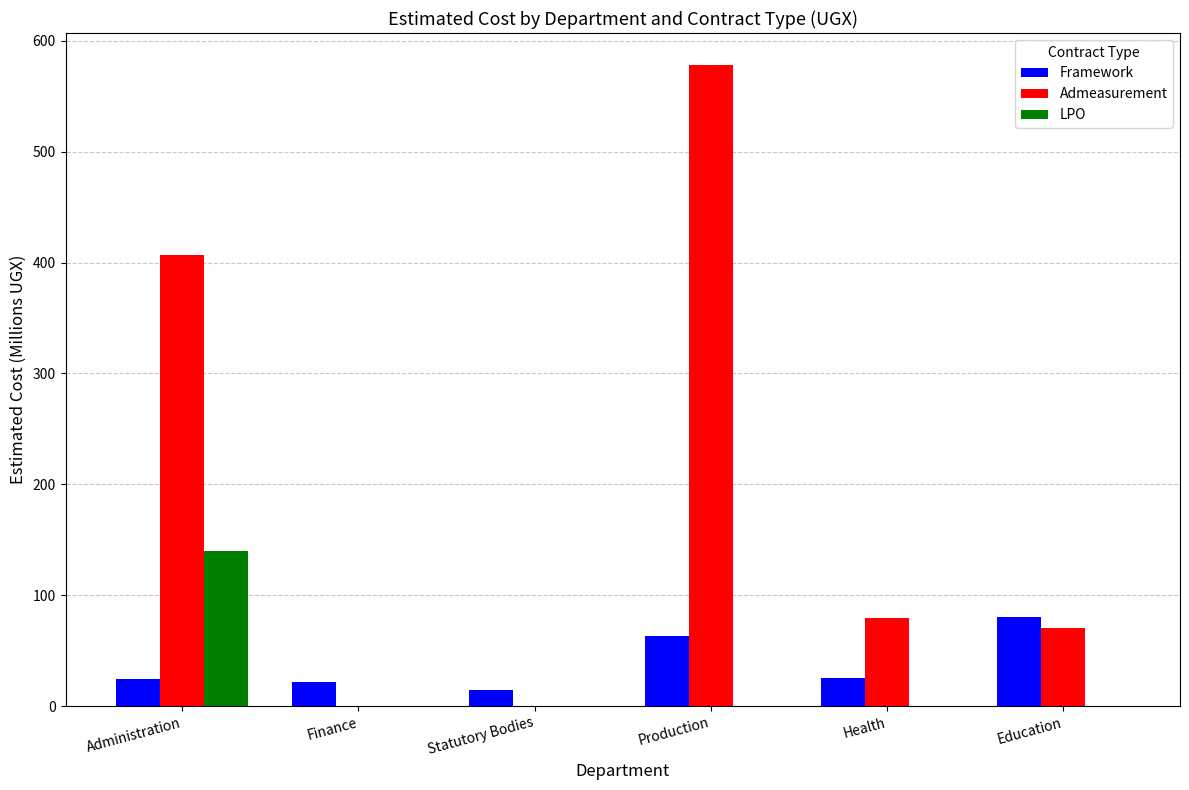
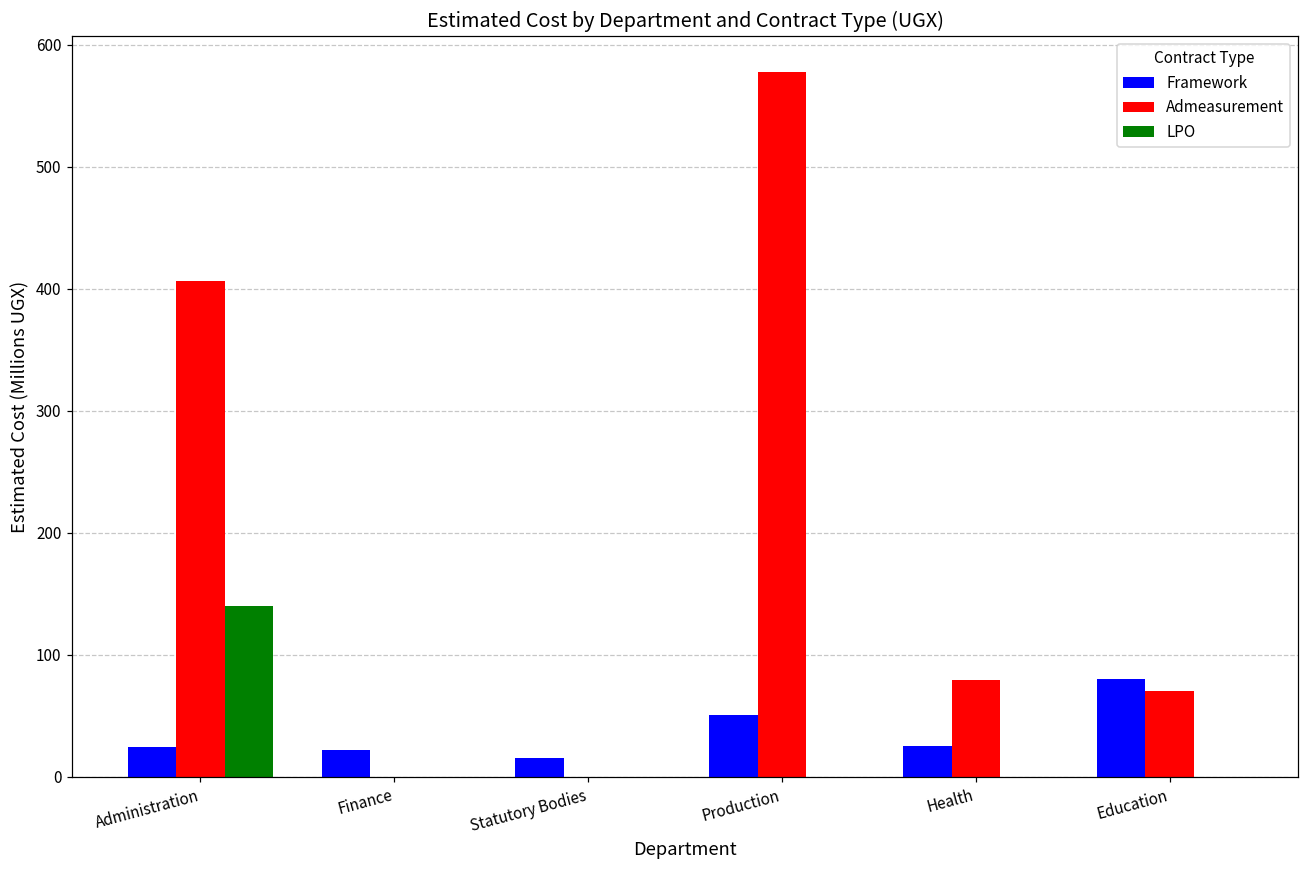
  {
    "Framework": {
      "Administration": 25,
      "Finance": 21,
      "Statutory Bodies": 15,
-     "Production": 63,
+     "Production": 50,
      "Health": 25,
      "Education": 80
    },
    "Admeasurement": {
      "Administration": 407,
      "Finance": 0,
      "Statutory Bodies": 0,
      "Production": 578,
      "Health": 79,
      "Education": 70
    },
    "LPO": {
      "Administration": 140,
      "Finance": 0,
      "Statutory Bodies": 0,
      "Production": 0,
      "Health": 0,
      "Education": 0
    }
  }
